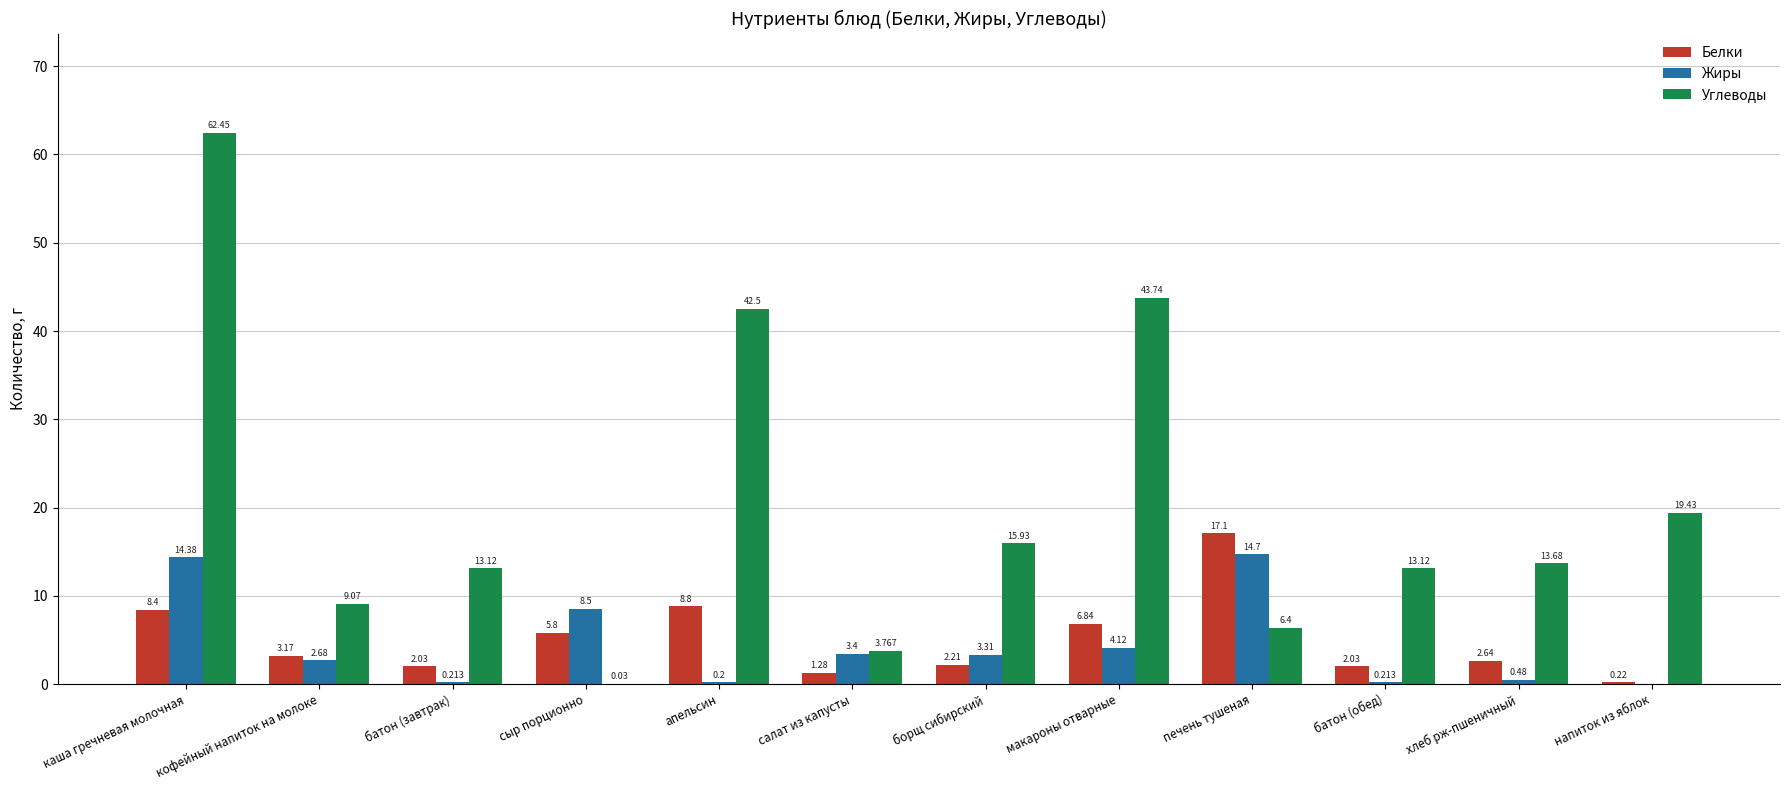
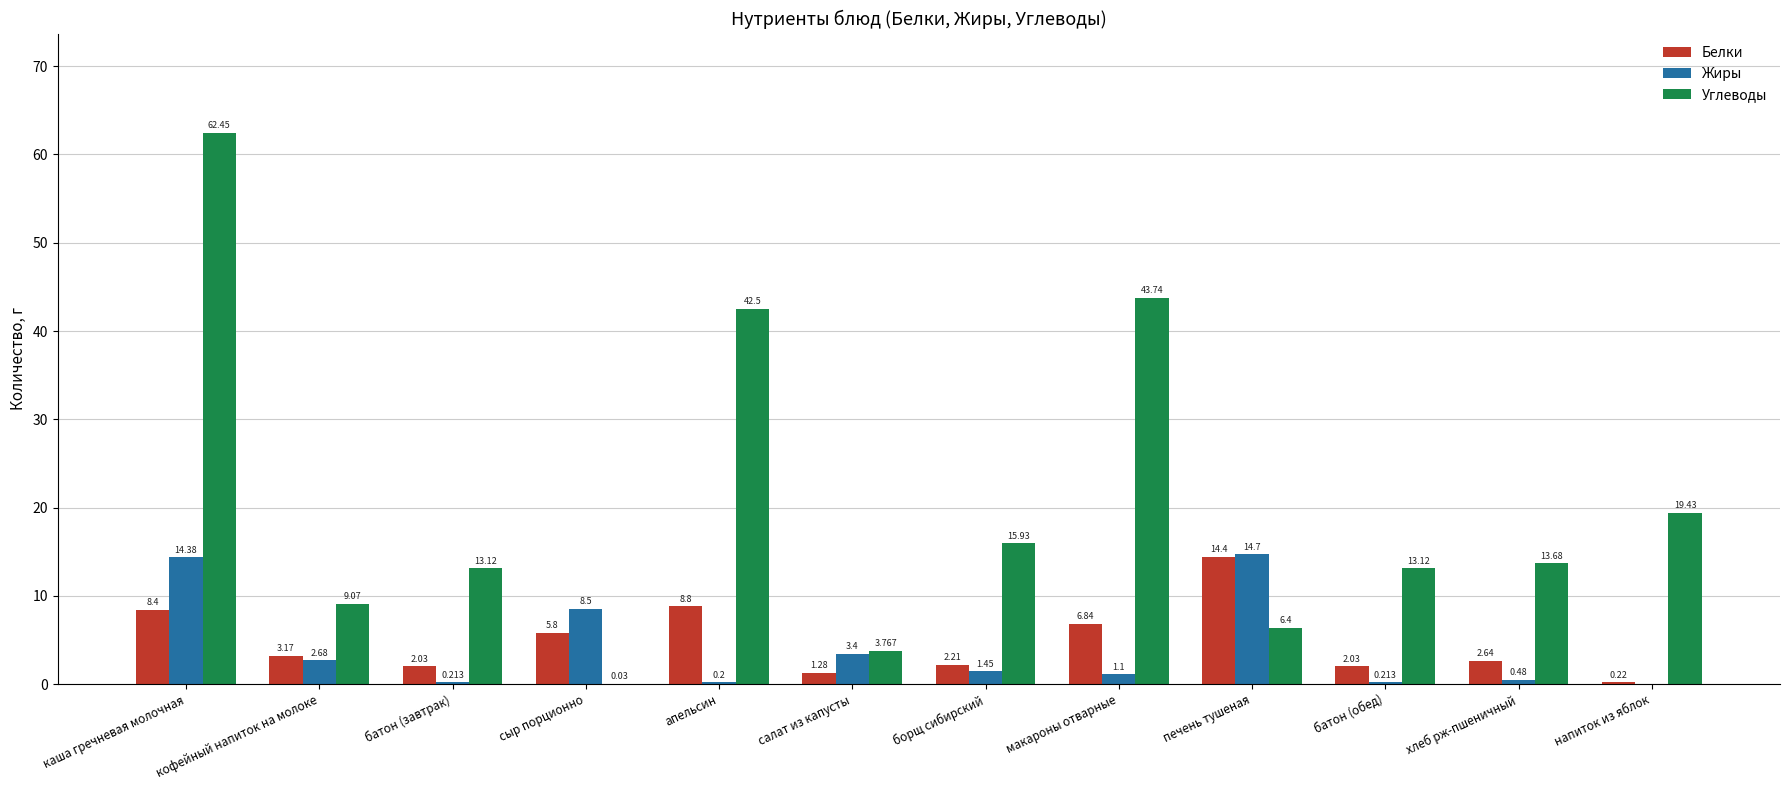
  {
    "Белки": {
      "каша гречневая молочная": 8.4,
      "кофейный напиток на молоке": 3.17,
      "батон (завтрак)": 2.03,
      "сыр порционно": 5.8,
      "апельсин": 8.8,
      "салат из капусты": 1.28,
      "борщ сибирский": 2.21,
      "макароны отварные": 6.84,
-     "печень тушеная": 17.1,
+     "печень тушеная": 14.4,
      "батон (обед)": 2.03,
      "хлеб рж-пшеничный": 2.64,
      "напиток из яблок": 0.22
    },
    "Жиры": {
      "каша гречневая молочная": 14.38,
      "кофейный напиток на молоке": 2.68,
      "батон (завтрак)": 0.213,
      "сыр порционно": 8.5,
      "апельсин": 0.2,
      "салат из капусты": 3.4,
-     "борщ сибирский": 3.31,
-     "макароны отварные": 4.12,
+     "борщ сибирский": 1.45,
+     "макароны отварные": 1.1,
      "печень тушеная": 14.7,
      "батон (обед)": 0.213,
      "хлеб рж-пшеничный": 0.48
    },
    "Углеводы": {
      "каша гречневая молочная": 62.45,
      "кофейный напиток на молоке": 9.07,
      "батон (завтрак)": 13.12,
      "сыр порционно": 0.03,
      "апельсин": 42.5,
      "салат из капусты": 3.767,
      "борщ сибирский": 15.93,
      "макароны отварные": 43.74,
      "печень тушеная": 6.4,
      "батон (обед)": 13.12,
      "хлеб рж-пшеничный": 13.68,
      "напиток из яблок": 19.43
    }
  }
